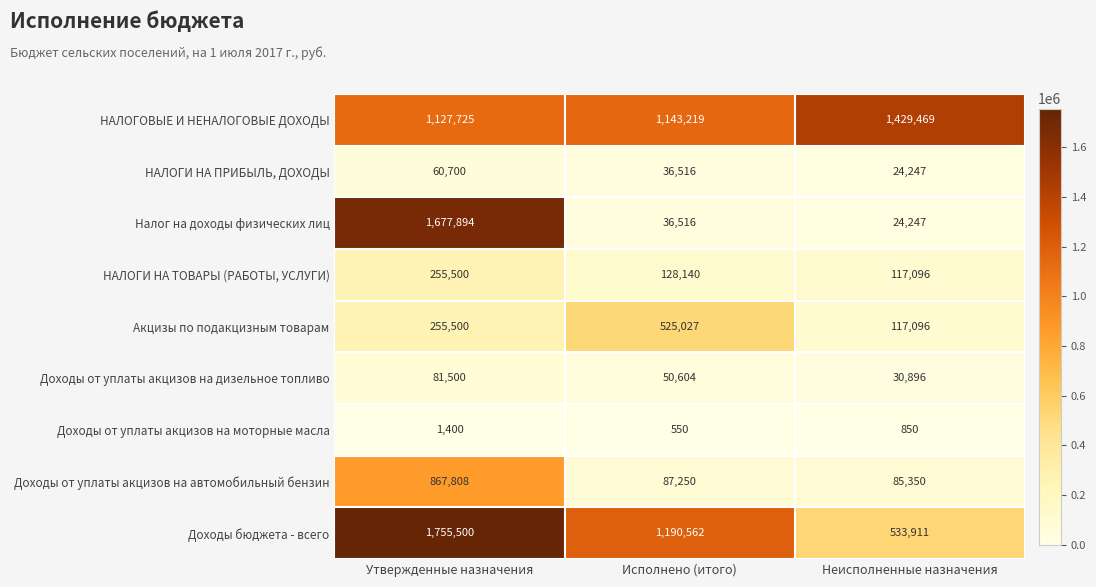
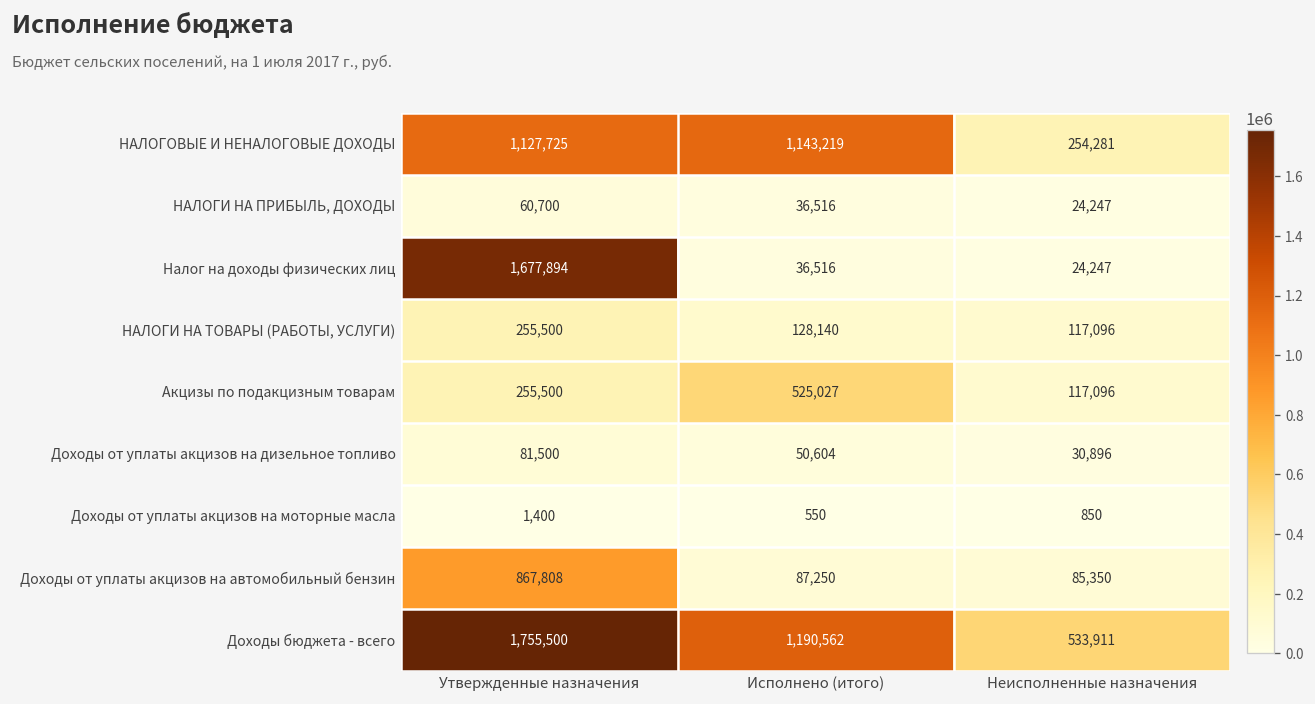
  {
    "НАЛОГОВЫЕ И НЕНАЛОГОВЫЕ ДОХОДЫ": {
      "Утвержденные назначения": "1,127,725",
      "Исполнено (итого)": "1,143,219",
-     "Неисполненные назначения": "1,429,469"
+     "Неисполненные назначения": "254,281"
    },
    "НАЛОГИ НА ПРИБЫЛЬ, ДОХОДЫ": {
      "Утвержденные назначения": "60,700",
      "Исполнено (итого)": "36,516",
      "Неисполненные назначения": "24,247"
    },
    "Налог на доходы физических лиц": {
      "Утвержденные назначения": "1,677,894",
      "Исполнено (итого)": "36,516",
      "Неисполненные назначения": "24,247"
    },
    "НАЛОГИ НА ТОВАРЫ (РАБОТЫ, УСЛУГИ)": {
      "Утвержденные назначения": "255,500",
      "Исполнено (итого)": "128,140",
      "Неисполненные назначения": "117,096"
    },
    "Акцизы по подакцизным товарам": {
      "Утвержденные назначения": "255,500",
      "Исполнено (итого)": "525,027",
      "Неисполненные назначения": "117,096"
    },
    "Доходы от уплаты акцизов на дизельное топливо": {
      "Утвержденные назначения": "81,500",
      "Исполнено (итого)": "50,604",
      "Неисполненные назначения": "30,896"
    },
    "Доходы от уплаты акцизов на моторные масла": {
      "Утвержденные назначения": "1,400",
      "Исполнено (итого)": "550",
      "Неисполненные назначения": "850"
    },
    "Доходы от уплаты акцизов на автомобильный бензин": {
      "Утвержденные назначения": "867,808",
      "Исполнено (итого)": "87,250",
      "Неисполненные назначения": "85,350"
    },
    "Доходы бюджета - всего": {
      "Утвержденные назначения": "1,755,500",
      "Исполнено (итого)": "1,190,562",
      "Неисполненные назначения": "533,911"
    }
  }
